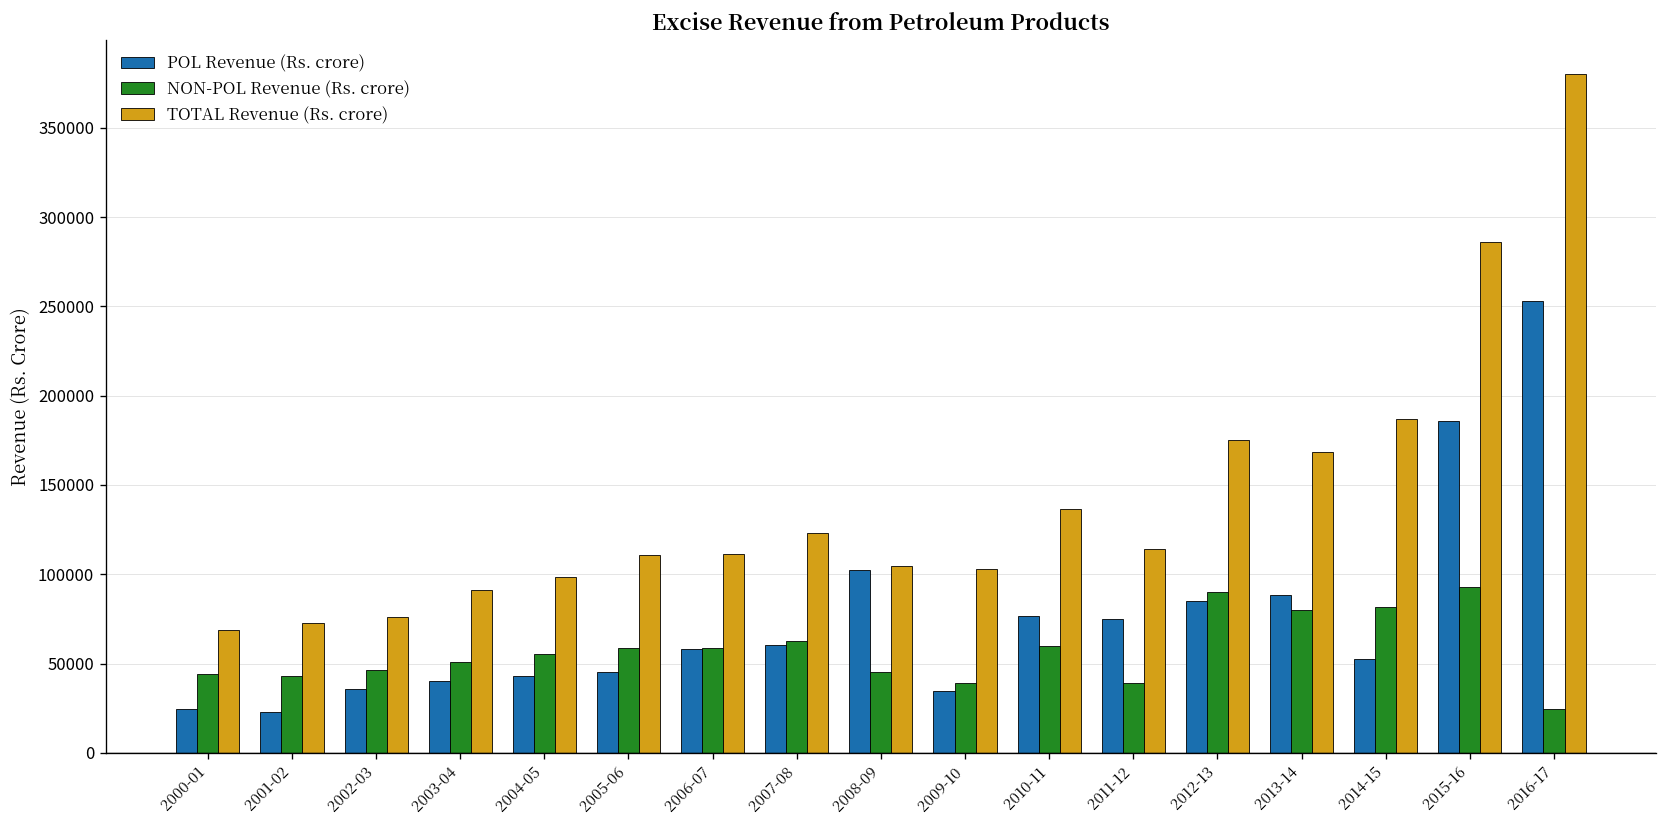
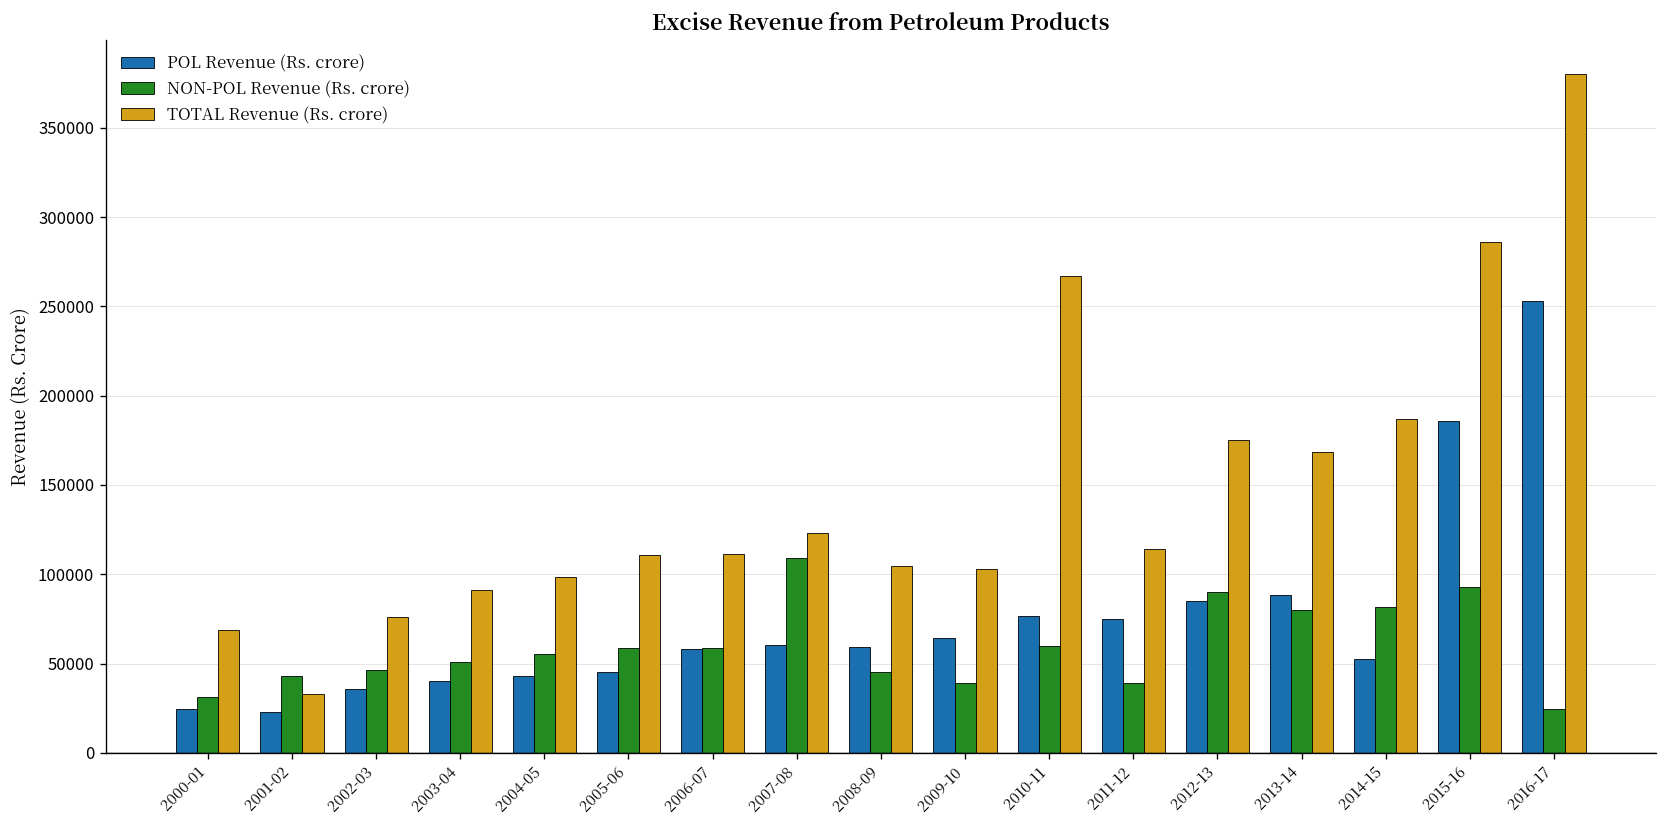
  {
    "POL Revenue (Rs. crore)": {
      "2000-01": 25000,
      "2001-02": 23000,
      "2002-03": 36000,
      "2003-04": 40000,
      "2004-05": 43000,
      "2005-06": 45000,
      "2006-07": 58000,
      "2007-08": 60000,
-     "2008-09": 102000,
-     "2009-10": 34000,
+     "2008-09": 59000,
+     "2009-10": 64000,
      "2010-11": 77000,
      "2011-12": 75000,
      "2012-13": 85000,
      "2013-14": 88000,
      "2014-15": 53000,
      "2015-16": 186000,
      "2016-17": 253000
    },
    "NON-POL Revenue (Rs. crore)": {
-     "2000-01": 44000,
+     "2000-01": 31000,
      "2001-02": 43000,
      "2002-03": 46000,
      "2003-04": 51000,
      "2004-05": 55000,
      "2005-06": 59000,
      "2006-07": 59000,
-     "2007-08": 63000,
+     "2007-08": 109000,
      "2008-09": 45000,
      "2009-10": 39000,
      "2010-11": 60000,
      "2011-12": 39000,
      "2012-13": 90000,
      "2013-14": 80000,
      "2014-15": 82000,
      "2015-16": 93000,
      "2016-17": 25000
    },
    "TOTAL Revenue (Rs. crore)": {
      "2000-01": 69000,
-     "2001-02": 72000,
+     "2001-02": 33000,
      "2002-03": 76000,
      "2003-04": 91000,
      "2004-05": 99000,
      "2005-06": 111000,
      "2006-07": 111000,
      "2007-08": 123000,
      "2008-09": 105000,
      "2009-10": 103000,
-     "2010-11": 137000,
+     "2010-11": 267000,
      "2011-12": 114000,
      "2012-13": 175000,
      "2013-14": 168000,
      "2014-15": 187000,
      "2015-16": 286000,
      "2016-17": 380000
    }
  }
